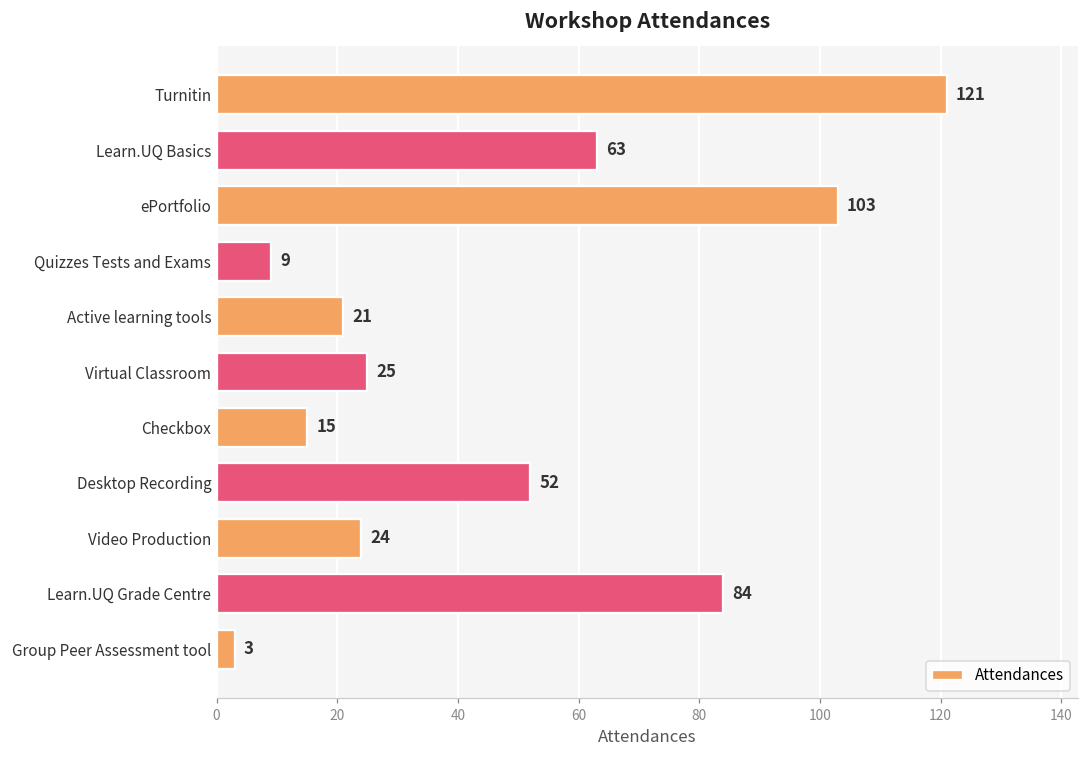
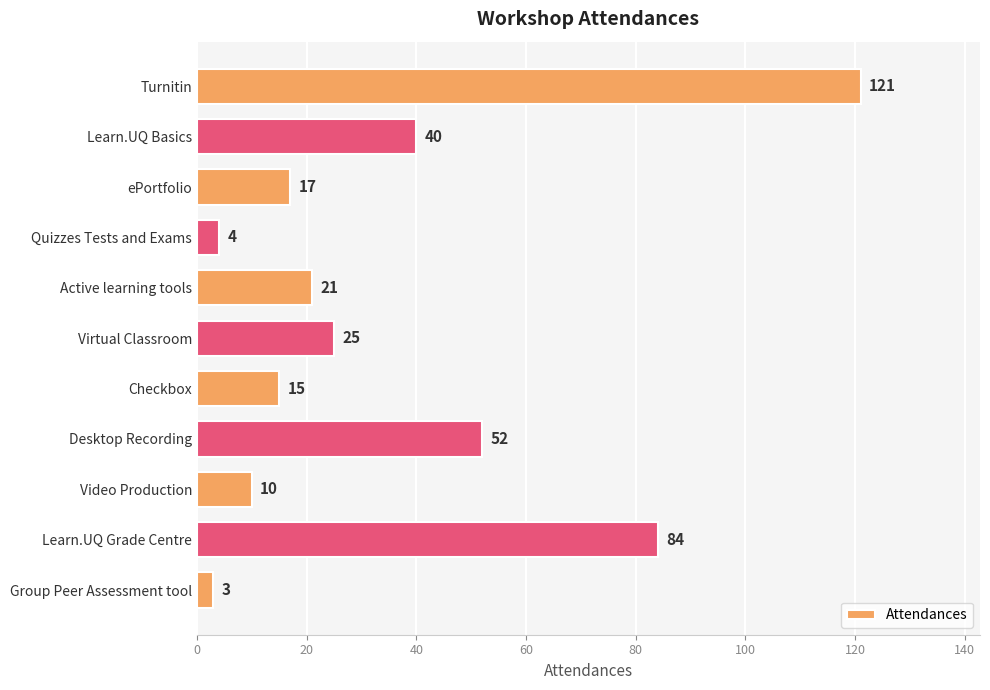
  {
    "Turnitin": 121,
-   "Learn.UQ Basics": 63,
-   "ePortfolio": 103,
-   "Quizzes Tests and Exams": 9,
+   "Learn.UQ Basics": 40,
+   "ePortfolio": 17,
+   "Quizzes Tests and Exams": 4,
    "Active learning tools": 21,
    "Virtual Classroom": 25,
    "Checkbox": 15,
    "Desktop Recording": 52,
-   "Video Production": 24,
+   "Video Production": 10,
    "Learn.UQ Grade Centre": 84,
    "Group Peer Assessment tool": 3
  }
